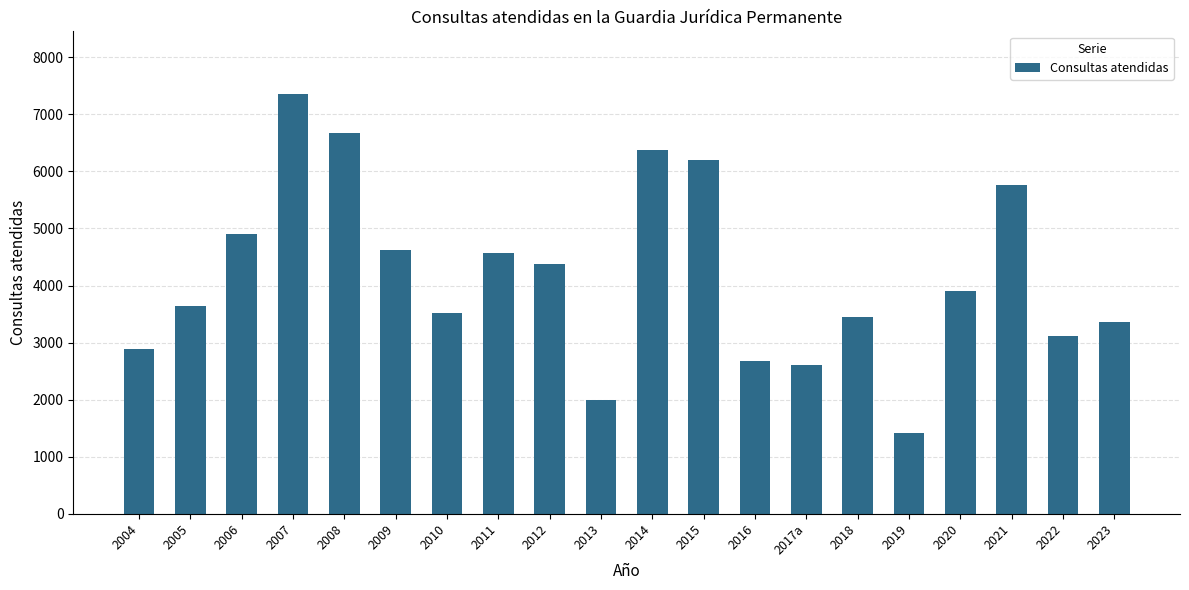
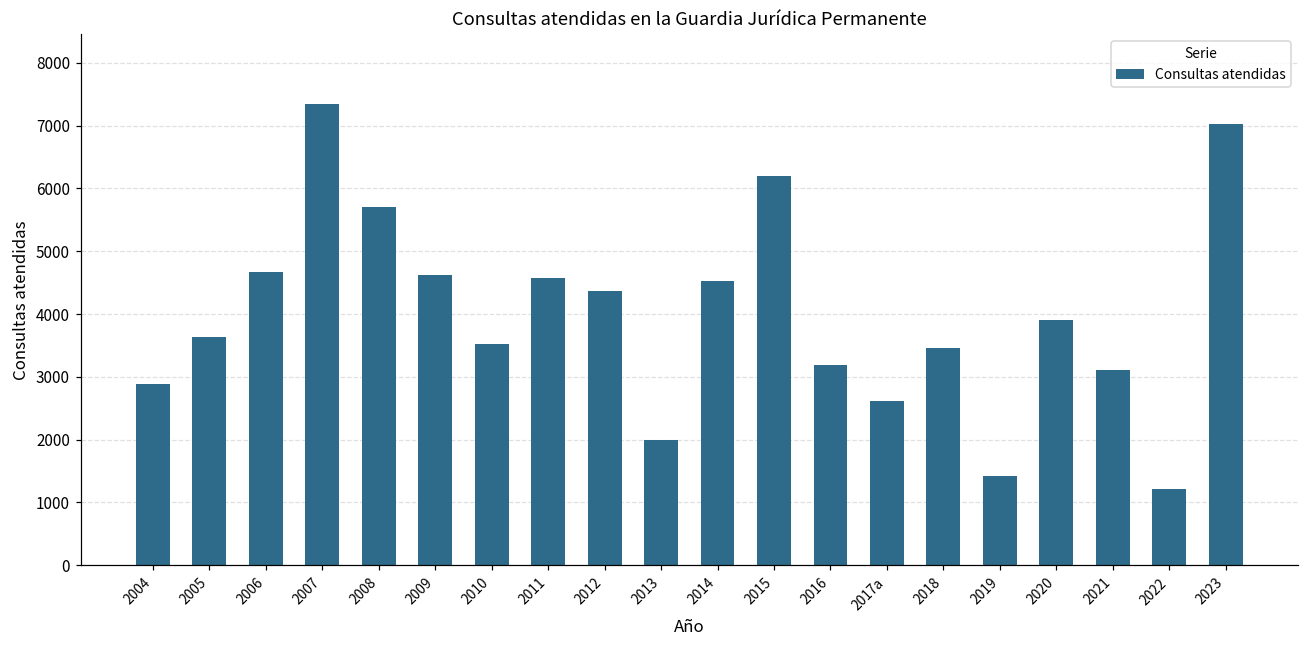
  {
    "2004": 2900,
    "2005": 3600,
-   "2006": 4900,
+   "2006": 4700,
    "2007": 7400,
-   "2008": 6700,
+   "2008": 5700,
    "2009": 4600,
    "2010": 3500,
    "2011": 4600,
    "2012": 4400,
    "2013": 2000,
-   "2014": 6400,
+   "2014": 4500,
    "2015": 6200,
-   "2016": 2700,
+   "2016": 3200,
    "2017a": 2600,
    "2018": 3500,
    "2019": 1400,
    "2020": 3900,
-   "2021": 5800,
-   "2022": 3100,
-   "2023": 3400
+   "2021": 3100,
+   "2022": 1200,
+   "2023": 7000
  }
